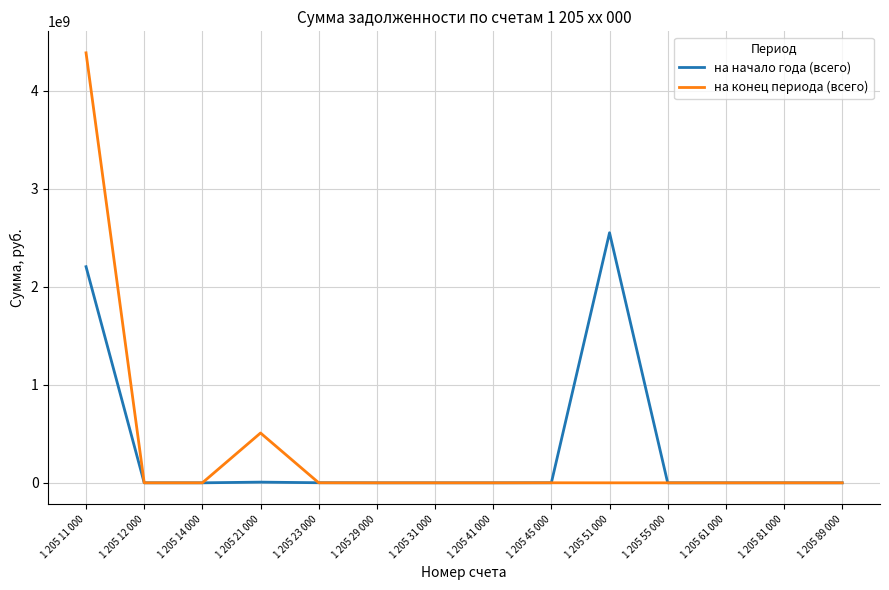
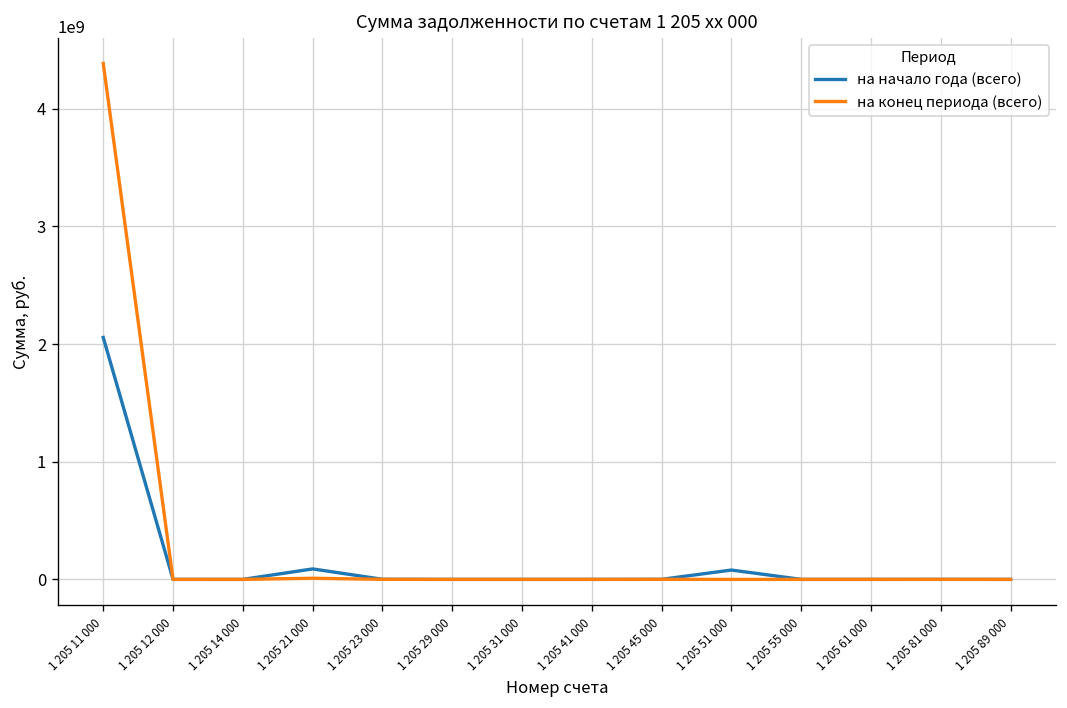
  {
    "на начало года (всего)": {
-     "1 205 11 000": 2200000000,
-     "1 205 21 000": 0,
-     "1 205 51 000": 2600000000
+     "1 205 11 000": 2100000000,
+     "1 205 21 000": 100000000,
+     "1 205 51 000": 100000000
    },
    "на конец периода (всего)": {
      "1 205 11 000": 4400000000,
-     "1 205 21 000": 500000000,
+     "1 205 21 000": 0,
      "1 205 51 000": 0
    }
  }
